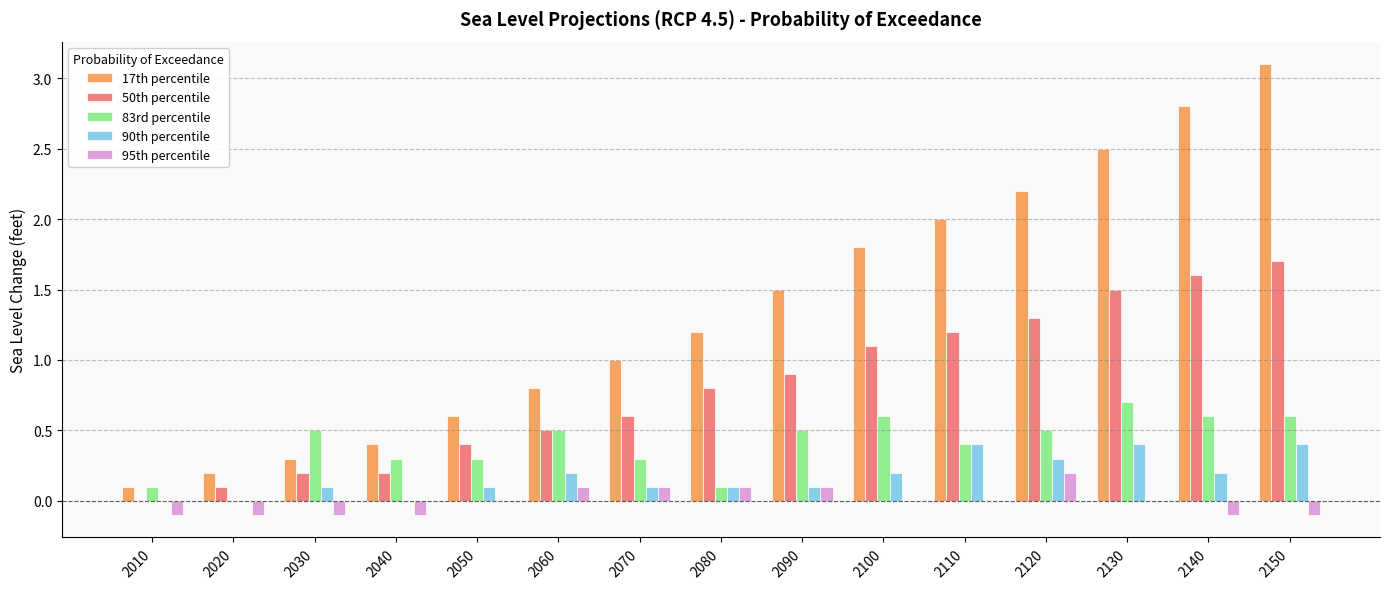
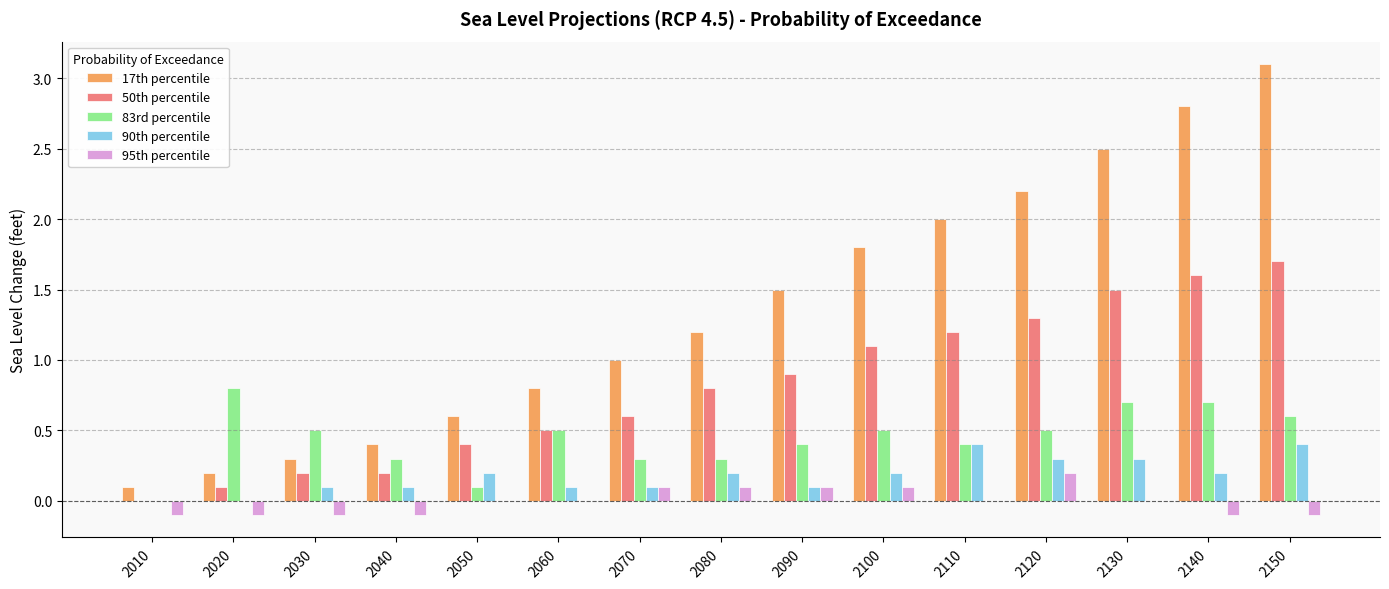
  {
    "83rd percentile": {
-     "2010": 0.1,
-     "2020": 0.0,
+     "2010": 0.0,
+     "2020": 0.8,
      "2030": 0.5,
      "2040": 0.3,
-     "2050": 0.3,
+     "2050": 0.1,
      "2060": 0.5,
      "2070": 0.3,
-     "2080": 0.1,
-     "2090": 0.5,
-     "2100": 0.6,
+     "2080": 0.3,
+     "2090": 0.4,
+     "2100": 0.5,
      "2110": 0.4,
      "2120": 0.5,
      "2130": 0.7,
-     "2140": 0.6,
+     "2140": 0.7,
      "2150": 0.6
    },
    "90th percentile": {
      "2010": 0.0,
      "2020": 0.0,
      "2030": 0.1,
-     "2040": 0.0,
-     "2050": 0.1,
-     "2060": 0.2,
+     "2040": 0.1,
+     "2050": 0.2,
+     "2060": 0.1,
      "2070": 0.1,
-     "2080": 0.1,
+     "2080": 0.2,
      "2090": 0.1,
      "2100": 0.2,
      "2110": 0.4,
      "2120": 0.3,
-     "2130": 0.4,
+     "2130": 0.3,
      "2140": 0.2,
      "2150": 0.4
    },
    "95th percentile": {
      "2010": -0.1,
      "2020": -0.1,
      "2030": -0.1,
      "2040": -0.1,
      "2050": 0.0,
-     "2060": 0.1,
+     "2060": 0.0,
      "2070": 0.1,
      "2080": 0.1,
      "2090": 0.1,
-     "2100": 0.0,
+     "2100": 0.1,
      "2110": 0.0,
      "2120": 0.2,
      "2130": 0.0,
      "2140": -0.1,
      "2150": -0.1
    }
  }
